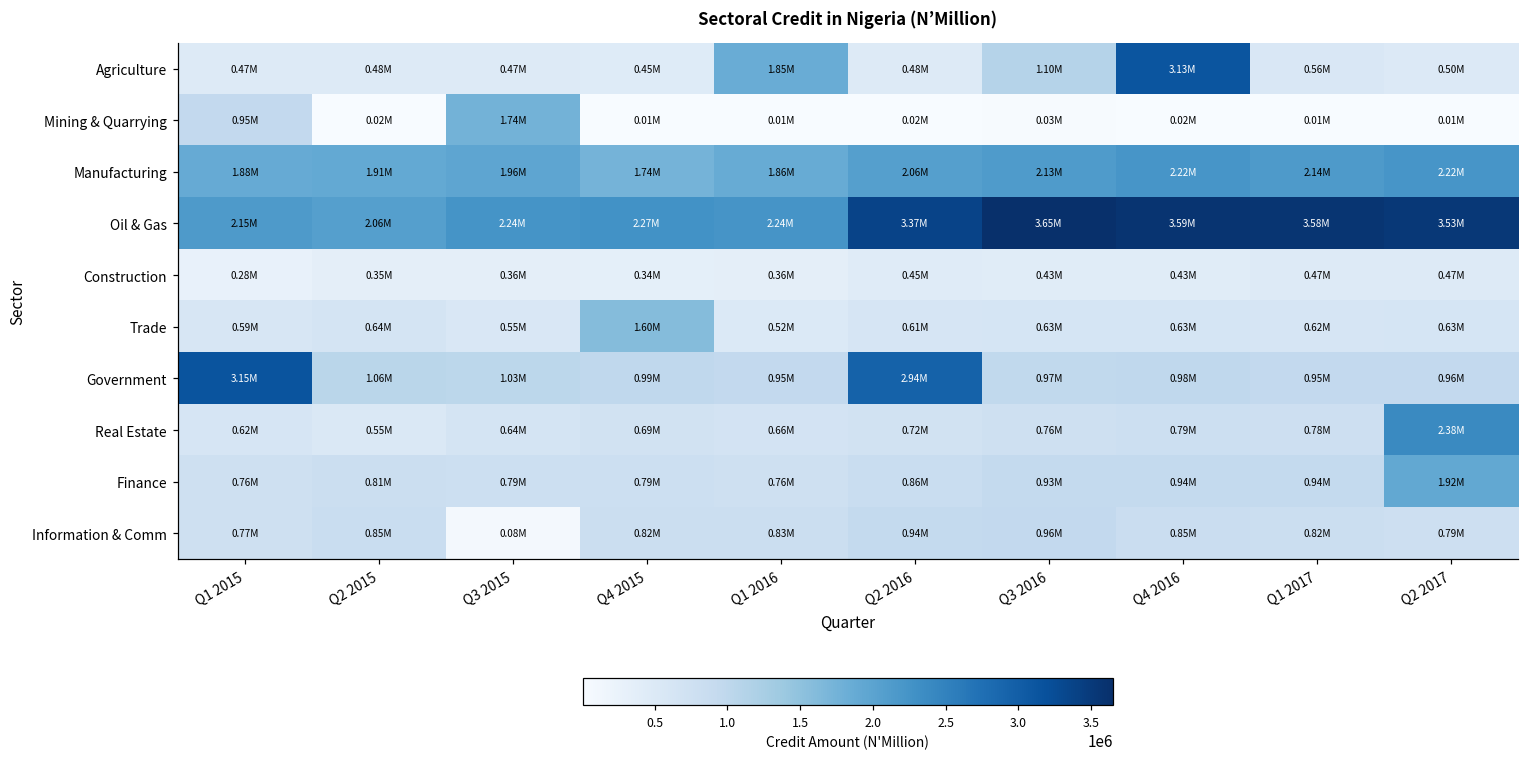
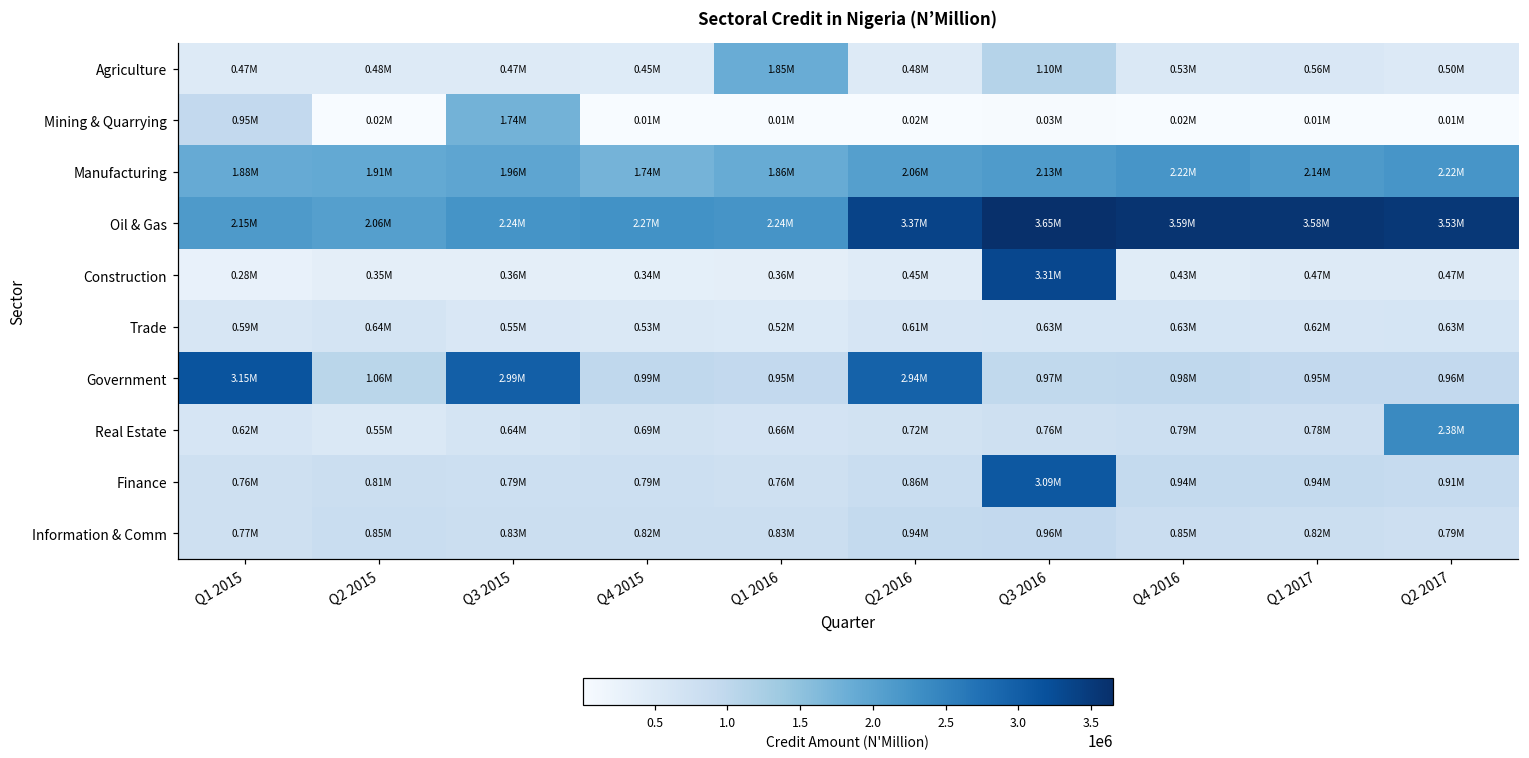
  {
    "Agriculture": {
      "Q1 2015": "0.47M",
      "Q2 2015": "0.48M",
      "Q3 2015": "0.47M",
      "Q4 2015": "0.45M",
      "Q1 2016": "1.85M",
      "Q2 2016": "0.48M",
      "Q3 2016": "1.10M",
-     "Q4 2016": "3.13M",
+     "Q4 2016": "0.53M",
      "Q1 2017": "0.56M",
      "Q2 2017": "0.50M"
    },
    "Mining & Quarrying": {
      "Q1 2015": "0.95M",
      "Q2 2015": "0.02M",
      "Q3 2015": "1.74M",
      "Q4 2015": "0.01M",
      "Q1 2016": "0.01M",
      "Q2 2016": "0.02M",
      "Q3 2016": "0.03M",
      "Q4 2016": "0.02M",
      "Q1 2017": "0.01M",
      "Q2 2017": "0.01M"
    },
    "Manufacturing": {
      "Q1 2015": "1.88M",
      "Q2 2015": "1.91M",
      "Q3 2015": "1.96M",
      "Q4 2015": "1.74M",
      "Q1 2016": "1.86M",
      "Q2 2016": "2.06M",
      "Q3 2016": "2.13M",
      "Q4 2016": "2.22M",
      "Q1 2017": "2.14M",
      "Q2 2017": "2.22M"
    },
    "Oil & Gas": {
      "Q1 2015": "2.15M",
      "Q2 2015": "2.06M",
      "Q3 2015": "2.24M",
      "Q4 2015": "2.27M",
      "Q1 2016": "2.24M",
      "Q2 2016": "3.37M",
      "Q3 2016": "3.65M",
      "Q4 2016": "3.59M",
      "Q1 2017": "3.58M",
      "Q2 2017": "3.53M"
    },
    "Construction": {
      "Q1 2015": "0.28M",
      "Q2 2015": "0.35M",
      "Q3 2015": "0.36M",
      "Q4 2015": "0.34M",
      "Q1 2016": "0.36M",
      "Q2 2016": "0.45M",
-     "Q3 2016": "0.43M",
+     "Q3 2016": "3.31M",
      "Q4 2016": "0.43M",
      "Q1 2017": "0.47M",
      "Q2 2017": "0.47M"
    },
    "Trade": {
      "Q1 2015": "0.59M",
      "Q2 2015": "0.64M",
      "Q3 2015": "0.55M",
-     "Q4 2015": "1.60M",
+     "Q4 2015": "0.53M",
      "Q1 2016": "0.52M",
      "Q2 2016": "0.61M",
      "Q3 2016": "0.63M",
      "Q4 2016": "0.63M",
      "Q1 2017": "0.62M",
      "Q2 2017": "0.63M"
    },
    "Government": {
      "Q1 2015": "3.15M",
      "Q2 2015": "1.06M",
-     "Q3 2015": "1.03M",
+     "Q3 2015": "2.99M",
      "Q4 2015": "0.99M",
      "Q1 2016": "0.95M",
      "Q2 2016": "2.94M",
      "Q3 2016": "0.97M",
      "Q4 2016": "0.98M",
      "Q1 2017": "0.95M",
      "Q2 2017": "0.96M"
    },
    "Real Estate": {
      "Q1 2015": "0.62M",
      "Q2 2015": "0.55M",
      "Q3 2015": "0.64M",
      "Q4 2015": "0.69M",
      "Q1 2016": "0.66M",
      "Q2 2016": "0.72M",
      "Q3 2016": "0.76M",
      "Q4 2016": "0.79M",
      "Q1 2017": "0.78M",
      "Q2 2017": "2.38M"
    },
    "Finance": {
      "Q1 2015": "0.76M",
      "Q2 2015": "0.81M",
      "Q3 2015": "0.79M",
      "Q4 2015": "0.79M",
      "Q1 2016": "0.76M",
      "Q2 2016": "0.86M",
-     "Q3 2016": "0.93M",
+     "Q3 2016": "3.09M",
      "Q4 2016": "0.94M",
      "Q1 2017": "0.94M",
-     "Q2 2017": "1.92M"
+     "Q2 2017": "0.91M"
    },
    "Information & Comm": {
      "Q1 2015": "0.77M",
      "Q2 2015": "0.85M",
-     "Q3 2015": "0.08M",
+     "Q3 2015": "0.83M",
      "Q4 2015": "0.82M",
      "Q1 2016": "0.83M",
      "Q2 2016": "0.94M",
      "Q3 2016": "0.96M",
      "Q4 2016": "0.85M",
      "Q1 2017": "0.82M",
      "Q2 2017": "0.79M"
    }
  }
